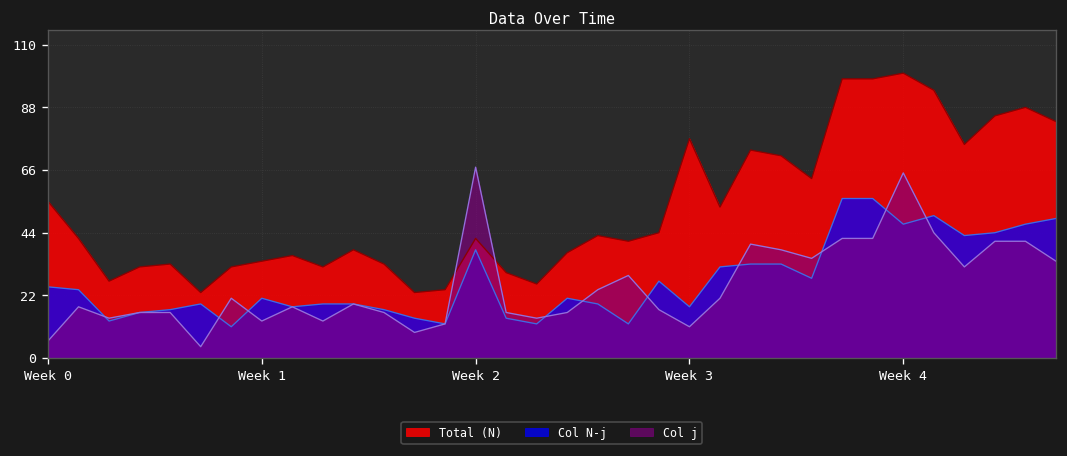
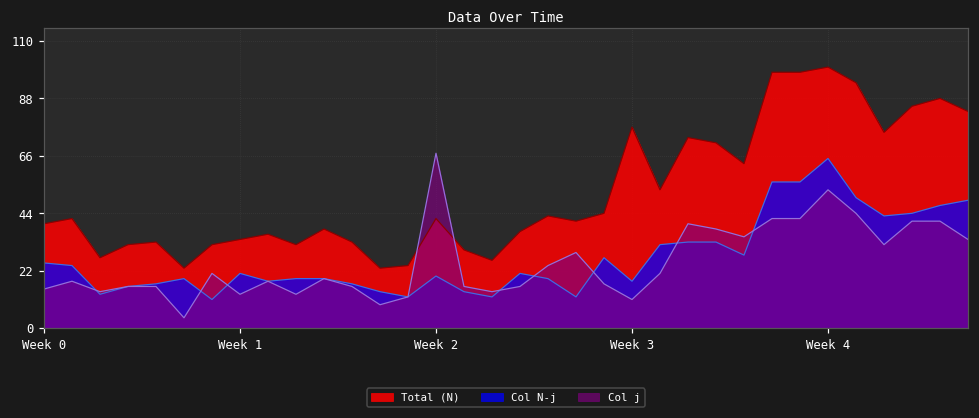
  {
    "Total (N)": {
-     "Week 0": 55,
+     "Week 0": 40,
      "Week 1": 34,
      "Week 2": 42,
      "Week 3": 77,
      "Week 4": 100
    },
    "Col N-j": {
      "Week 0": 25,
      "Week 1": 21,
-     "Week 2": 38,
+     "Week 2": 20,
      "Week 3": 18,
-     "Week 4": 47
+     "Week 4": 65
    },
    "Col j": {
-     "Week 0": 6,
+     "Week 0": 15,
      "Week 1": 13,
      "Week 2": 67,
      "Week 3": 11,
-     "Week 4": 65
+     "Week 4": 53
    }
  }
